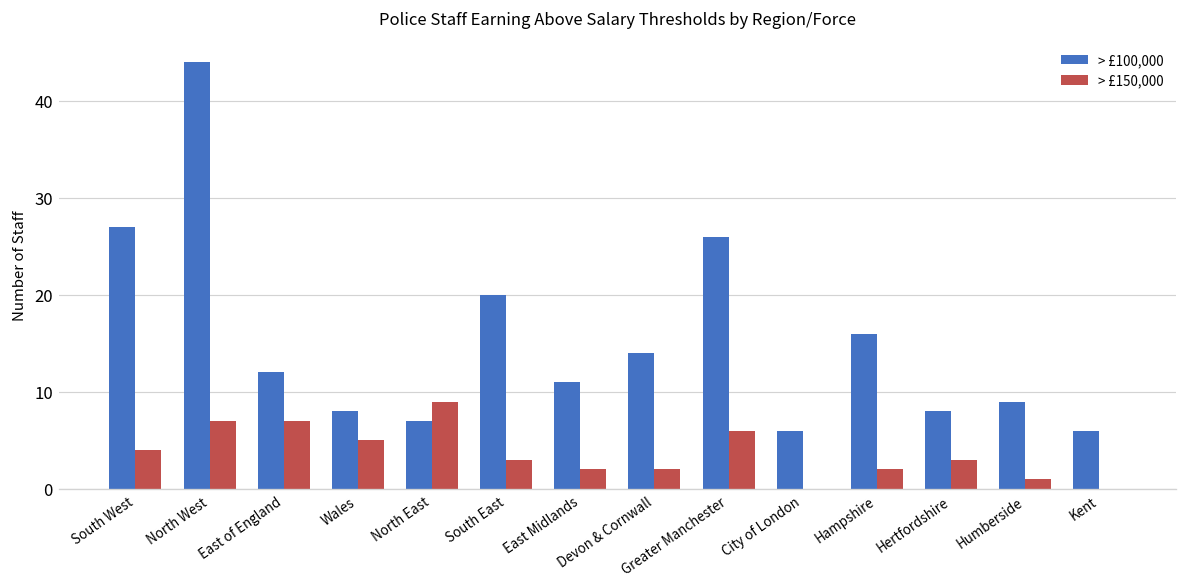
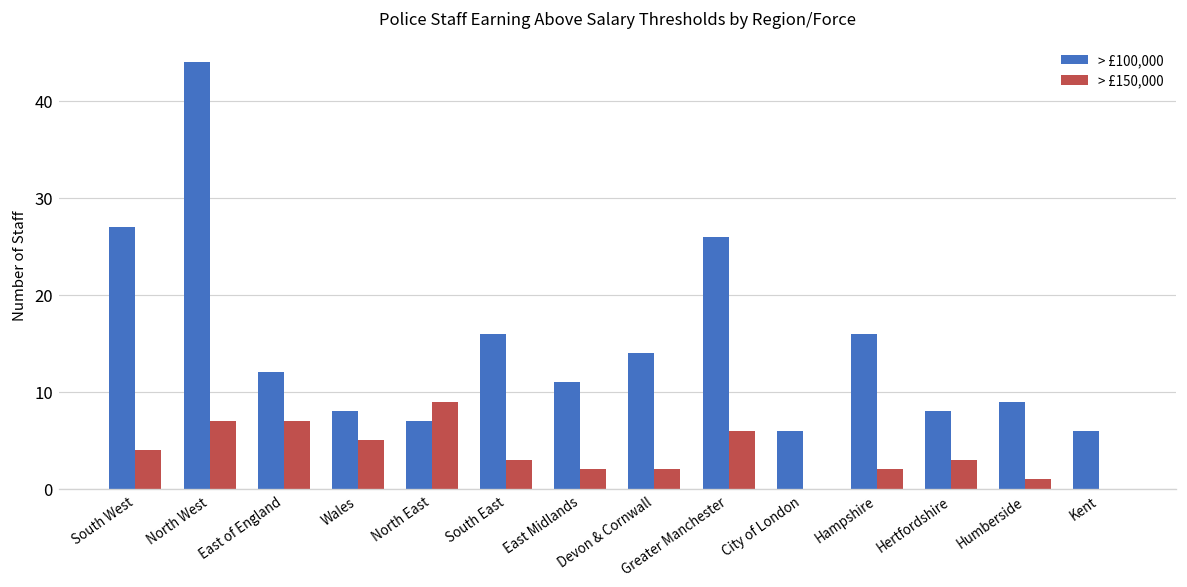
  {
    "> £100,000": {
      "South West": 27,
      "North West": 44,
      "East of England": 12,
      "Wales": 8,
      "North East": 7,
-     "South East": 20,
+     "South East": 16,
      "East Midlands": 11,
      "Devon & Cornwall": 14,
      "Greater Manchester": 26,
      "City of London": 6,
      "Hampshire": 16,
      "Hertfordshire": 8,
      "Humberside": 9,
      "Kent": 6
    },
    "> £150,000": {
      "South West": 4,
      "North West": 7,
      "East of England": 7,
      "Wales": 5,
      "North East": 9,
      "South East": 3,
      "East Midlands": 2,
      "Devon & Cornwall": 2,
      "Greater Manchester": 6,
      "City of London": 0,
      "Hampshire": 2,
      "Hertfordshire": 3,
      "Humberside": 1,
      "Kent": 0
    }
  }
